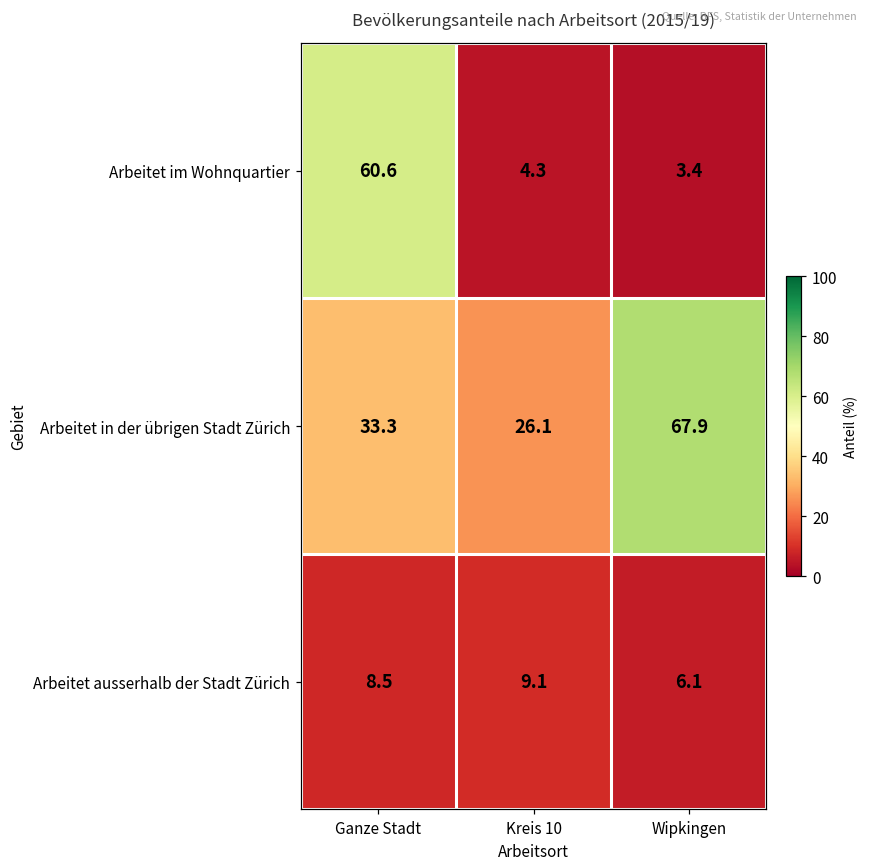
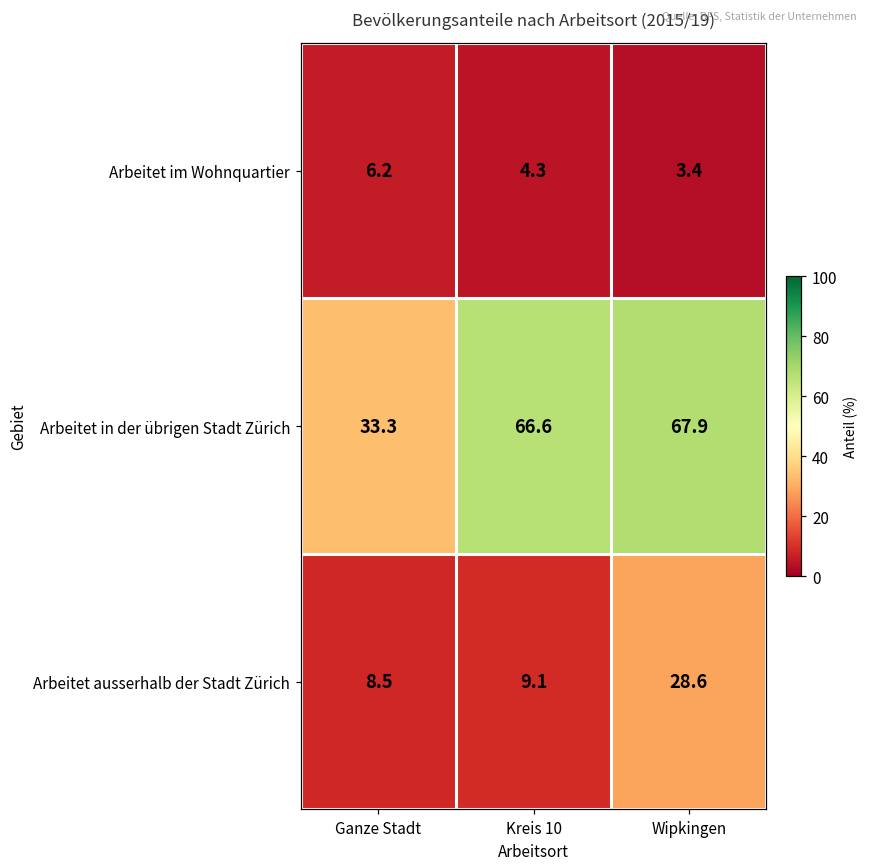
  {
    "Arbeitet im Wohnquartier": {
-     "Ganze Stadt": 60.6,
+     "Ganze Stadt": 6.2,
      "Kreis 10": 4.3,
      "Wipkingen": 3.4
    },
    "Arbeitet in der übrigen Stadt Zürich": {
      "Ganze Stadt": 33.3,
-     "Kreis 10": 26.1,
+     "Kreis 10": 66.6,
      "Wipkingen": 67.9
    },
    "Arbeitet ausserhalb der Stadt Zürich": {
      "Ganze Stadt": 8.5,
      "Kreis 10": 9.1,
-     "Wipkingen": 6.1
+     "Wipkingen": 28.6
    }
  }
